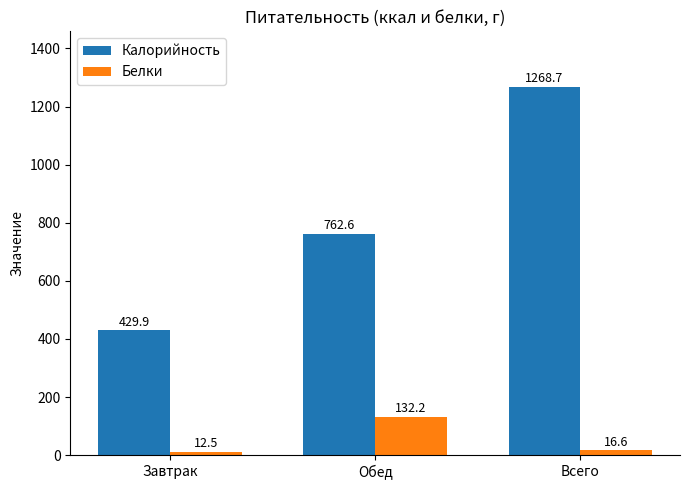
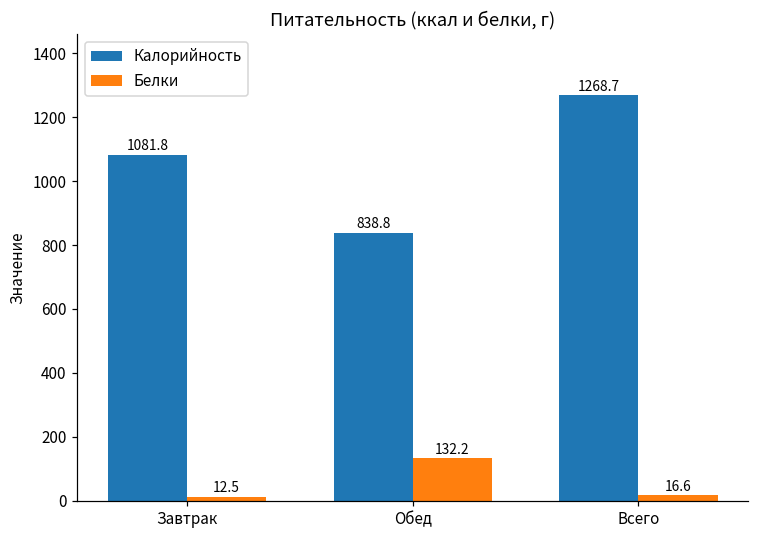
  {
    "Калорийность": {
-     "Завтрак": 429.9,
-     "Обед": 762.6,
+     "Завтрак": 1081.8,
+     "Обед": 838.8,
      "Всего": 1268.7
    },
    "Белки": {
      "Завтрак": 12.5,
      "Обед": 132.2,
      "Всего": 16.6
    }
  }
